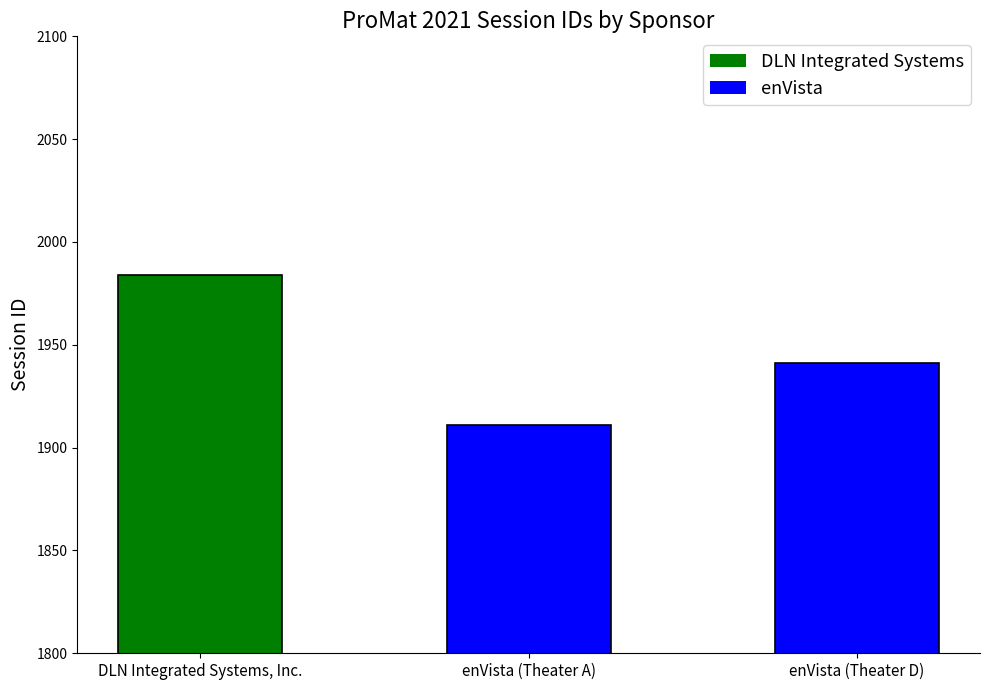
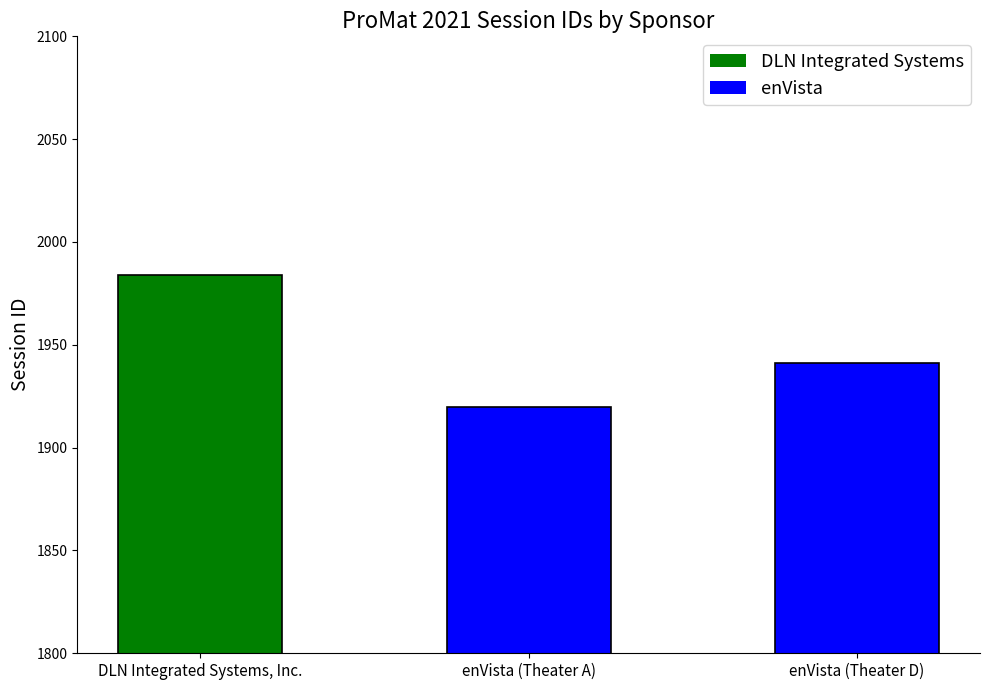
  {
    "DLN Integrated Systems, Inc.": 1984,
-   "enVista (Theater A)": 1911,
+   "enVista (Theater A)": 1920,
    "enVista (Theater D)": 1941
  }
